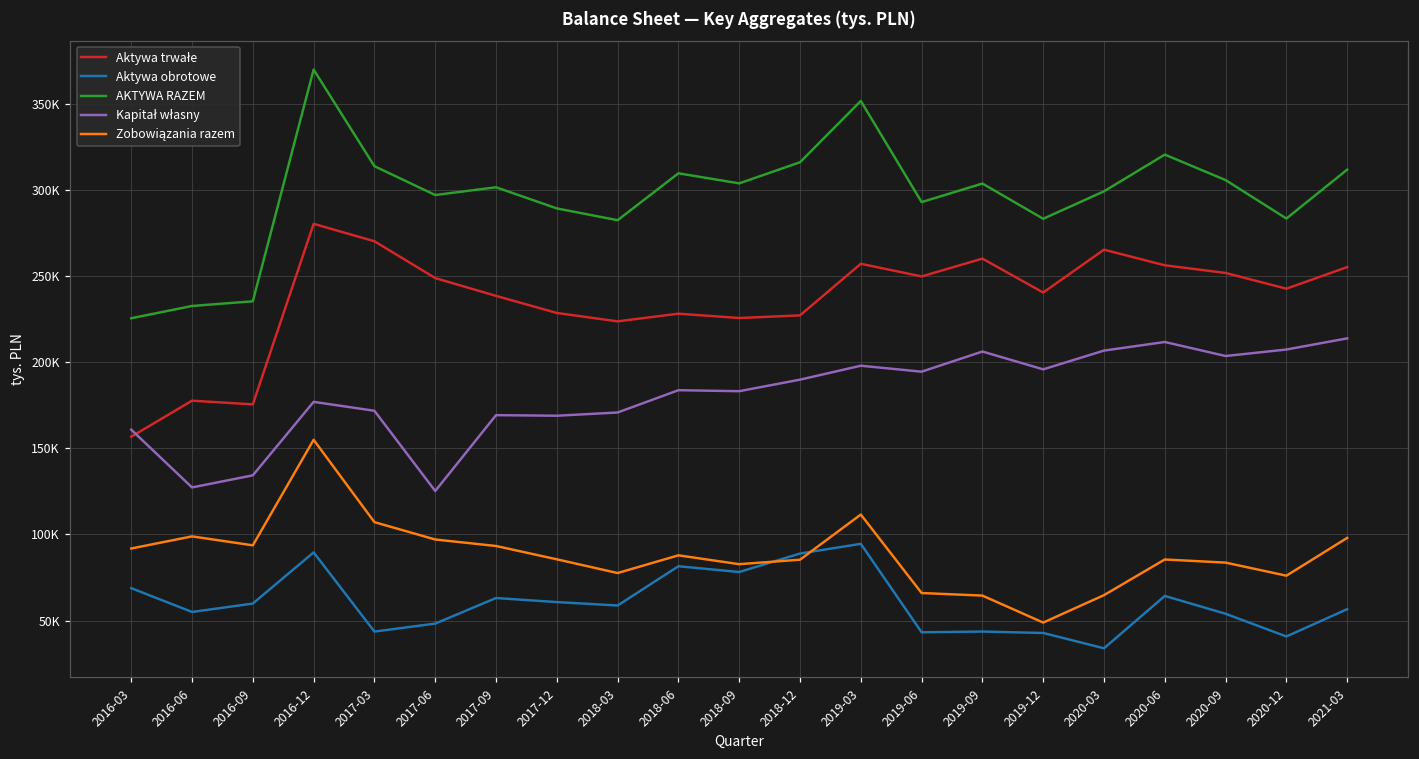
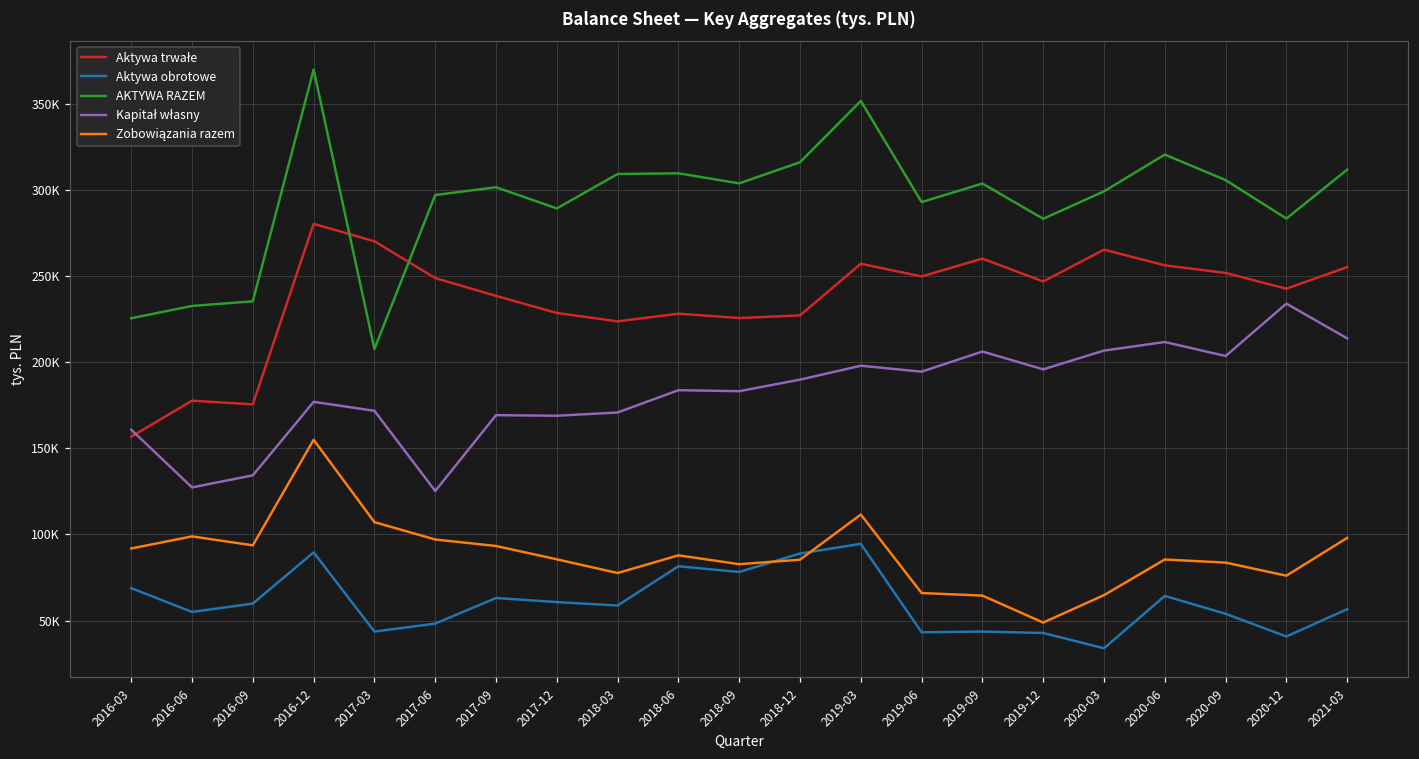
  {
    "Aktywa trwałe": {
      "2016-03": 157000,
      "2016-06": 178000,
      "2016-09": 176000,
      "2016-12": 280000,
      "2017-03": 270000,
      "2017-06": 249000,
      "2017-09": 238000,
      "2017-12": 229000,
      "2018-03": 224000,
      "2018-06": 228000,
      "2018-09": 226000,
      "2018-12": 227000,
      "2019-03": 257000,
      "2019-06": 250000,
      "2019-09": 260000,
-     "2019-12": 240000,
+     "2019-12": 247000,
      "2020-03": 265000,
      "2020-06": 256000,
      "2020-09": 252000,
      "2020-12": 243000,
      "2021-03": 255000
    },
    "Aktywa obrotowe": {
      "2016-03": 69000,
      "2016-06": 55000,
      "2016-09": 60000,
      "2016-12": 90000,
      "2017-03": 44000,
      "2017-06": 48000,
      "2017-09": 63000,
      "2017-12": 61000,
      "2018-03": 59000,
      "2018-06": 82000,
      "2018-09": 78000,
      "2018-12": 89000,
      "2019-03": 95000,
      "2019-06": 43000,
      "2019-09": 44000,
      "2019-12": 43000,
      "2020-03": 34000,
      "2020-06": 64000,
      "2020-09": 54000,
      "2020-12": 41000,
      "2021-03": 57000
    },
    "AKTYWA RAZEM": {
      "2016-03": 226000,
      "2016-06": 233000,
      "2016-09": 235000,
      "2016-12": 370000,
-     "2017-03": 314000,
+     "2017-03": 208000,
      "2017-06": 297000,
      "2017-09": 302000,
      "2017-12": 289000,
-     "2018-03": 282000,
+     "2018-03": 309000,
      "2018-06": 310000,
      "2018-09": 304000,
      "2018-12": 316000,
      "2019-03": 352000,
      "2019-06": 293000,
      "2019-09": 304000,
      "2019-12": 283000,
      "2020-03": 299000,
      "2020-06": 321000,
      "2020-09": 306000,
      "2020-12": 283000,
      "2021-03": 312000
    },
    "Kapitał własny": {
      "2016-03": 161000,
      "2016-06": 127000,
      "2016-09": 134000,
      "2016-12": 177000,
      "2017-03": 172000,
      "2017-06": 125000,
      "2017-09": 169000,
      "2017-12": 169000,
      "2018-03": 171000,
      "2018-06": 184000,
      "2018-09": 183000,
      "2018-12": 190000,
      "2019-03": 198000,
      "2019-06": 194000,
      "2019-09": 206000,
      "2019-12": 196000,
      "2020-03": 207000,
      "2020-06": 212000,
      "2020-09": 204000,
-     "2020-12": 207000,
+     "2020-12": 234000,
      "2021-03": 214000
    },
    "Zobowiązania razem": {
      "2016-03": 92000,
      "2016-06": 99000,
      "2016-09": 94000,
      "2016-12": 155000,
      "2017-03": 107000,
      "2017-06": 97000,
      "2017-09": 93000,
      "2017-12": 86000,
      "2018-03": 78000,
      "2018-06": 88000,
      "2018-09": 83000,
      "2018-12": 85000,
      "2019-03": 112000,
      "2019-06": 66000,
      "2019-09": 64000,
      "2019-12": 49000,
      "2020-03": 65000,
      "2020-06": 85000,
      "2020-09": 84000,
      "2020-12": 76000,
      "2021-03": 98000
    }
  }
